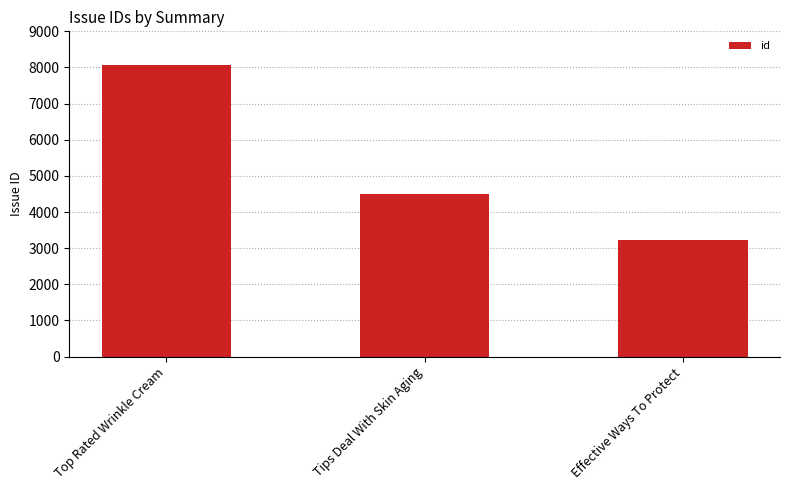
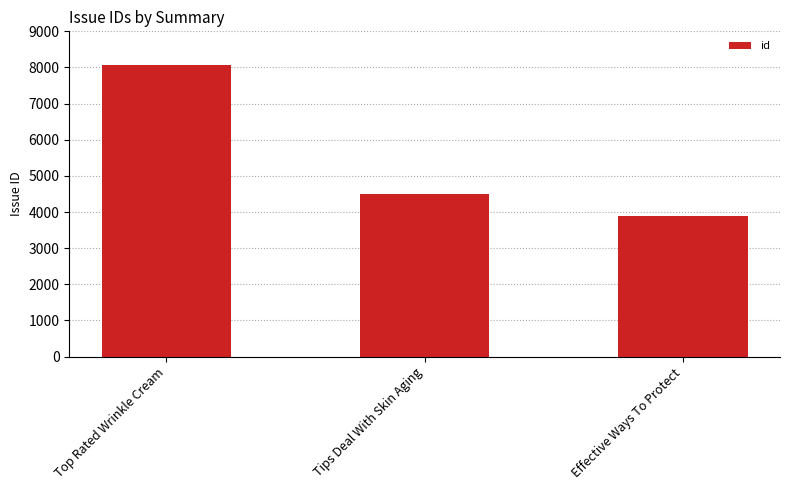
  {
    "Top Rated Wrinkle Cream": 8100,
    "Tips Deal With Skin Aging": 4500,
-   "Effective Ways To Protect": 3200
+   "Effective Ways To Protect": 3900
  }
